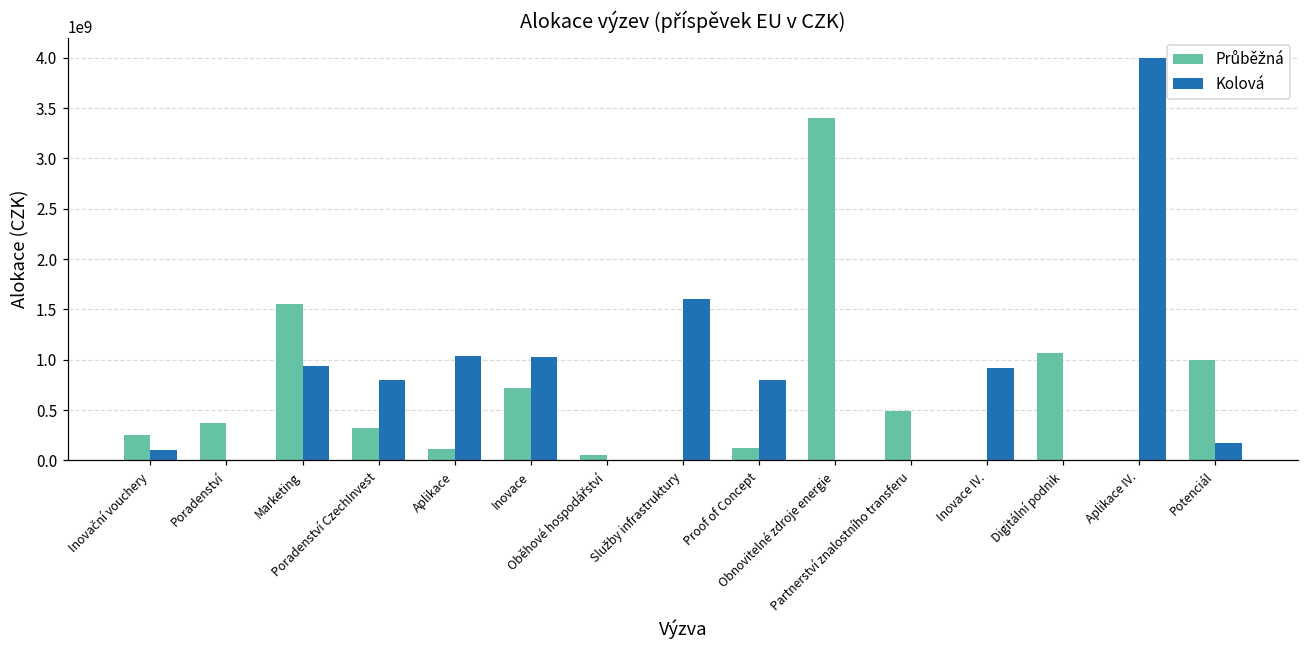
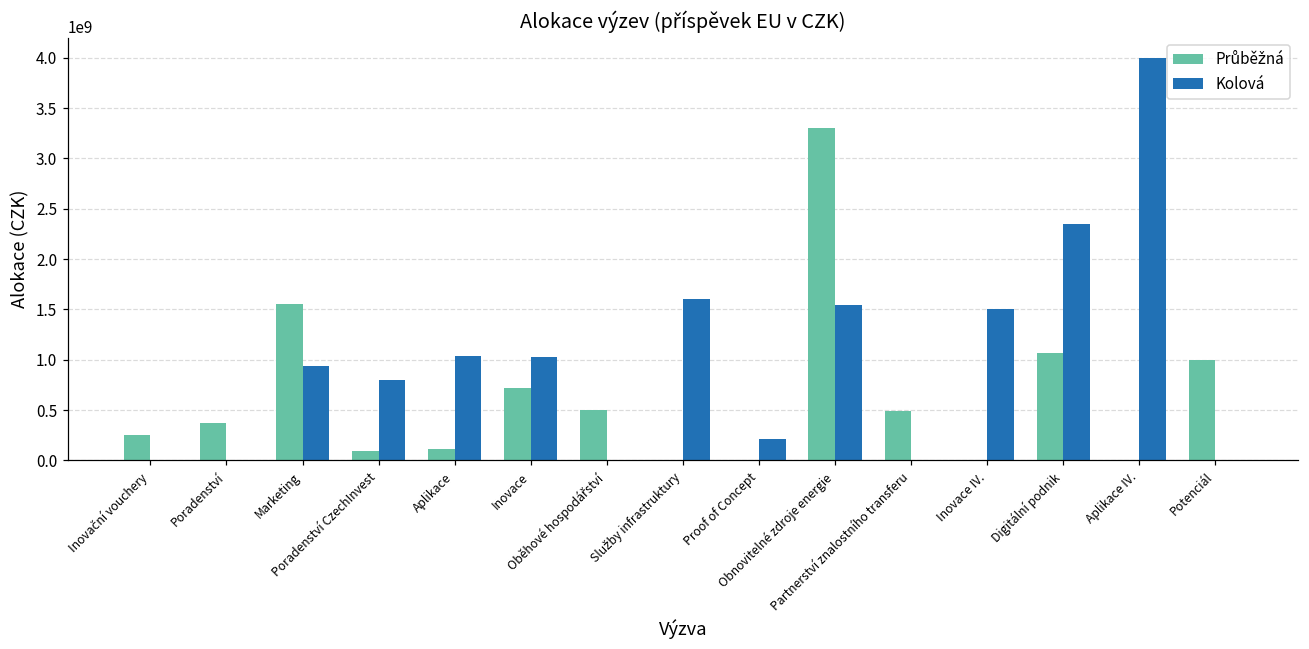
  {
    "Průběžná": {
      "Inovační vouchery": 300000000,
      "Poradenství": 400000000,
      "Marketing": 1600000000,
-     "Poradenství CzechInvest": 300000000,
+     "Poradenství CzechInvest": 100000000,
      "Aplikace": 100000000,
      "Inovace": 700000000,
-     "Oběhové hospodářství": 100000000,
+     "Oběhové hospodářství": 500000000,
      "Služby infrastruktury": 0,
-     "Proof of Concept": 100000000,
-     "Obnovitelné zdroje energie": 3400000000,
+     "Proof of Concept": 0,
+     "Obnovitelné zdroje energie": 3300000000,
      "Partnerství znalostního transferu": 500000000,
      "Inovace IV.": 0,
      "Digitální podnik": 1100000000,
      "Aplikace IV.": 0,
      "Potenciál": 1000000000
    },
    "Kolová": {
-     "Inovační vouchery": 100000000,
+     "Inovační vouchery": 0,
      "Poradenství": 0,
      "Marketing": 900000000,
      "Poradenství CzechInvest": 800000000,
      "Aplikace": 1000000000,
      "Inovace": 1000000000,
      "Oběhové hospodářství": 0,
      "Služby infrastruktury": 1600000000,
-     "Proof of Concept": 800000000,
-     "Obnovitelné zdroje energie": 0,
+     "Proof of Concept": 200000000,
+     "Obnovitelné zdroje energie": 1500000000,
      "Partnerství znalostního transferu": 0,
-     "Inovace IV.": 900000000,
-     "Digitální podnik": 0,
+     "Inovace IV.": 1500000000,
+     "Digitální podnik": 2300000000,
      "Aplikace IV.": 4000000000,
-     "Potenciál": 200000000
+     "Potenciál": 0
    }
  }
